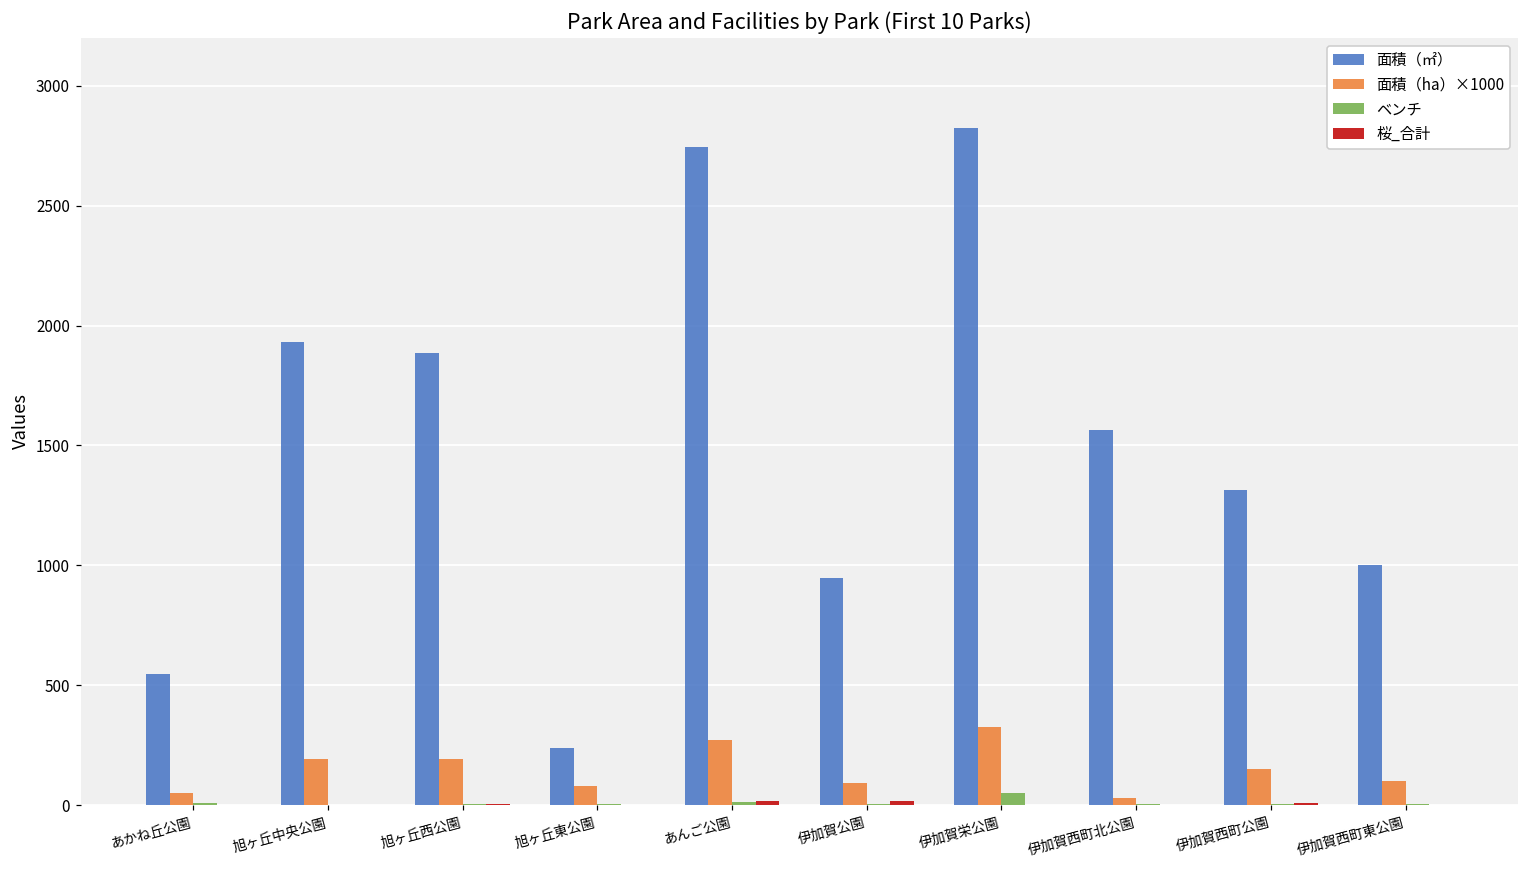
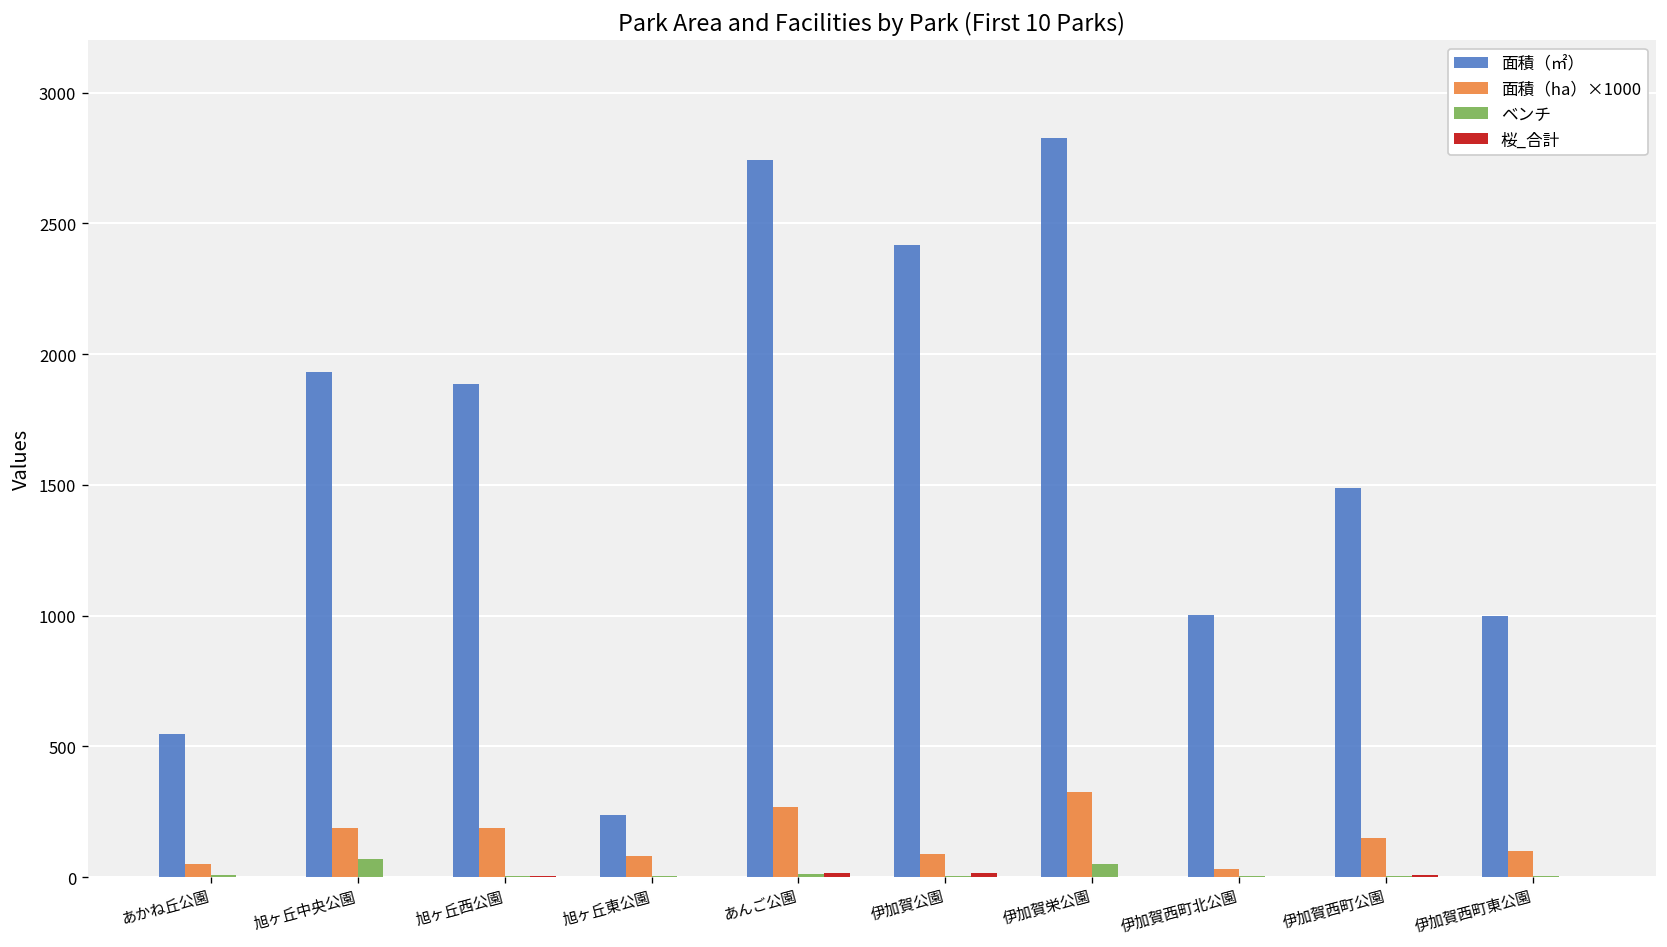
  {
    "面積（㎡）": {
      "あかね丘公園": 550,
      "旭ヶ丘中央公園": 1930,
      "旭ヶ丘西公園": 1890,
      "旭ヶ丘東公園": 240,
      "あんご公園": 2740,
-     "伊加賀公園": 950,
+     "伊加賀公園": 2420,
      "伊加賀栄公園": 2830,
-     "伊加賀西町北公園": 1570,
-     "伊加賀西町公園": 1320,
+     "伊加賀西町北公園": 1000,
+     "伊加賀西町公園": 1490,
      "伊加賀西町東公園": 1000
    },
    "面積（ha）×1000": {
      "あかね丘公園": 50,
      "旭ヶ丘中央公園": 190,
      "旭ヶ丘西公園": 190,
      "旭ヶ丘東公園": 80,
      "あんご公園": 270,
      "伊加賀公園": 90,
      "伊加賀栄公園": 330,
      "伊加賀西町北公園": 30,
      "伊加賀西町公園": 150,
      "伊加賀西町東公園": 100
    },
    "ベンチ": {
-     "旭ヶ丘中央公園": 0,
+     "旭ヶ丘中央公園": 70,
      "あんご公園": 10,
      "伊加賀栄公園": 50
    },
    "桜_合計": {
      "あかね丘公園": 0,
      "旭ヶ丘東公園": 0,
      "あんご公園": 20,
      "伊加賀公園": 20,
      "伊加賀西町北公園": 0,
      "伊加賀西町東公園": 0
    }
  }
